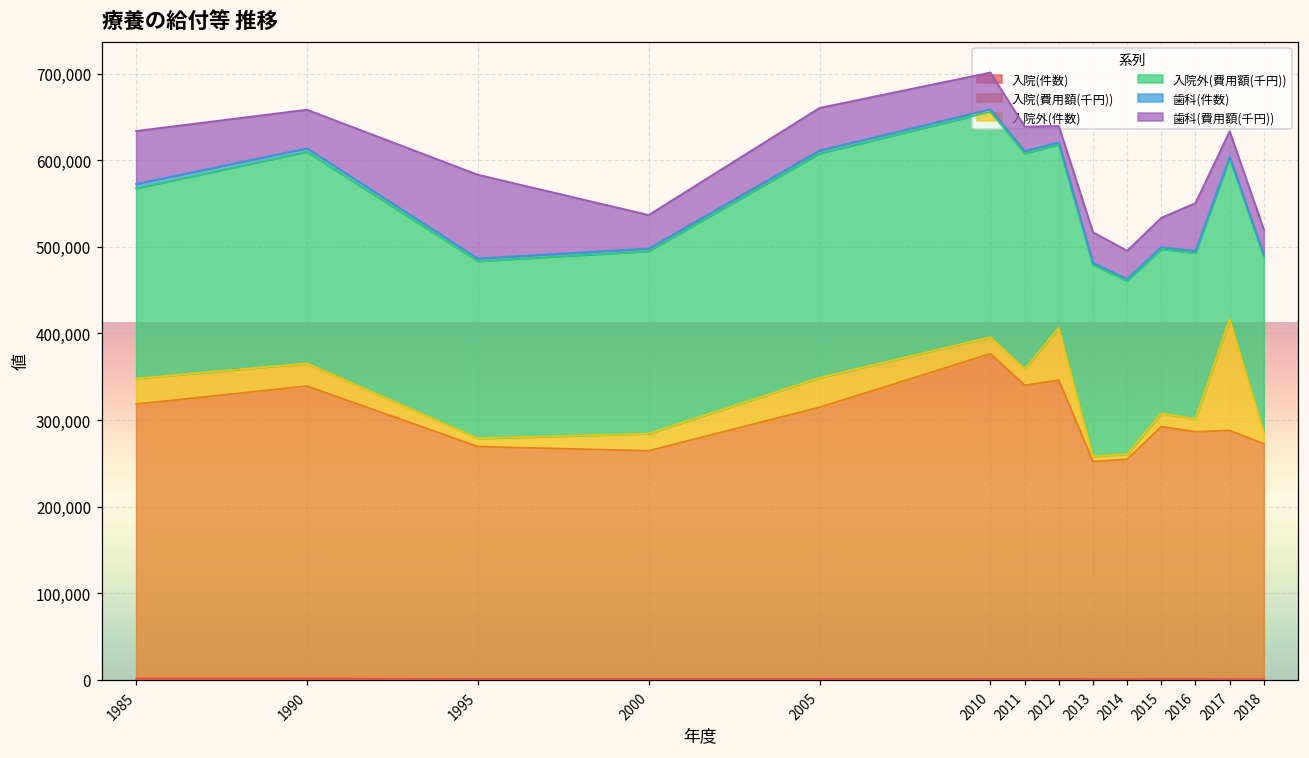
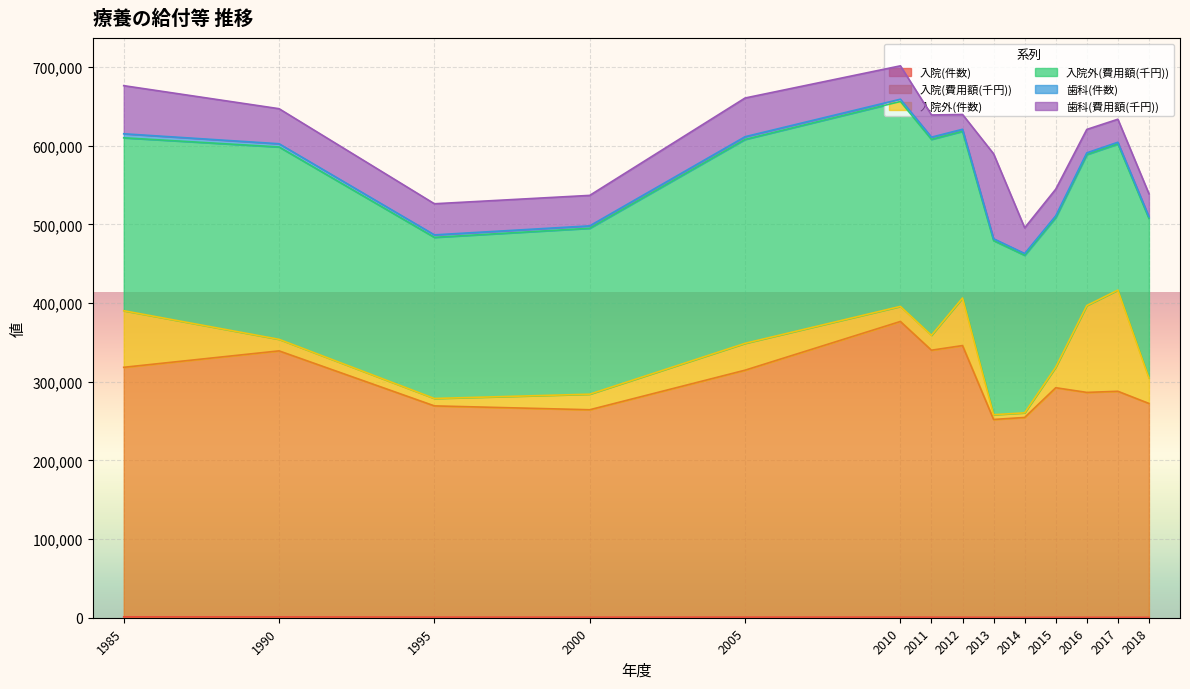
  {
    "入院外(件数)": {
-     "1985": "30,000",
-     "1990": "30,000",
+     "1985": "70,000",
+     "1990": "10,000",
      "1995": "10,000",
      "2000": "20,000",
      "2005": "30,000",
      "2010": "20,000",
      "2011": "20,000",
      "2012": "60,000",
      "2013": "10,000",
      "2014": "10,000",
-     "2015": "20,000",
-     "2016": "10,000",
+     "2015": "30,000",
+     "2016": "110,000",
      "2017": "130,000",
-     "2018": "10,000"
+     "2018": "30,000"
    },
    "入院外(費用額(千円))": {
      "1985": "220,000",
      "1990": "240,000",
      "2005": "260,000"
    },
    "歯科(件数)": {
      "1985": "10,000",
      "1990": "0",
      "2005": "0"
    },
    "歯科(費用額(千円))": {
      "1985": "60,000",
      "1990": "40,000",
-     "1995": "100,000",
+     "1995": "40,000",
      "2000": "40,000",
      "2005": "50,000",
-     "2013": "40,000",
+     "2013": "110,000",
      "2014": "30,000",
      "2015": "30,000",
-     "2016": "60,000",
+     "2016": "30,000",
      "2017": "30,000",
      "2018": "30,000"
    }
  }
